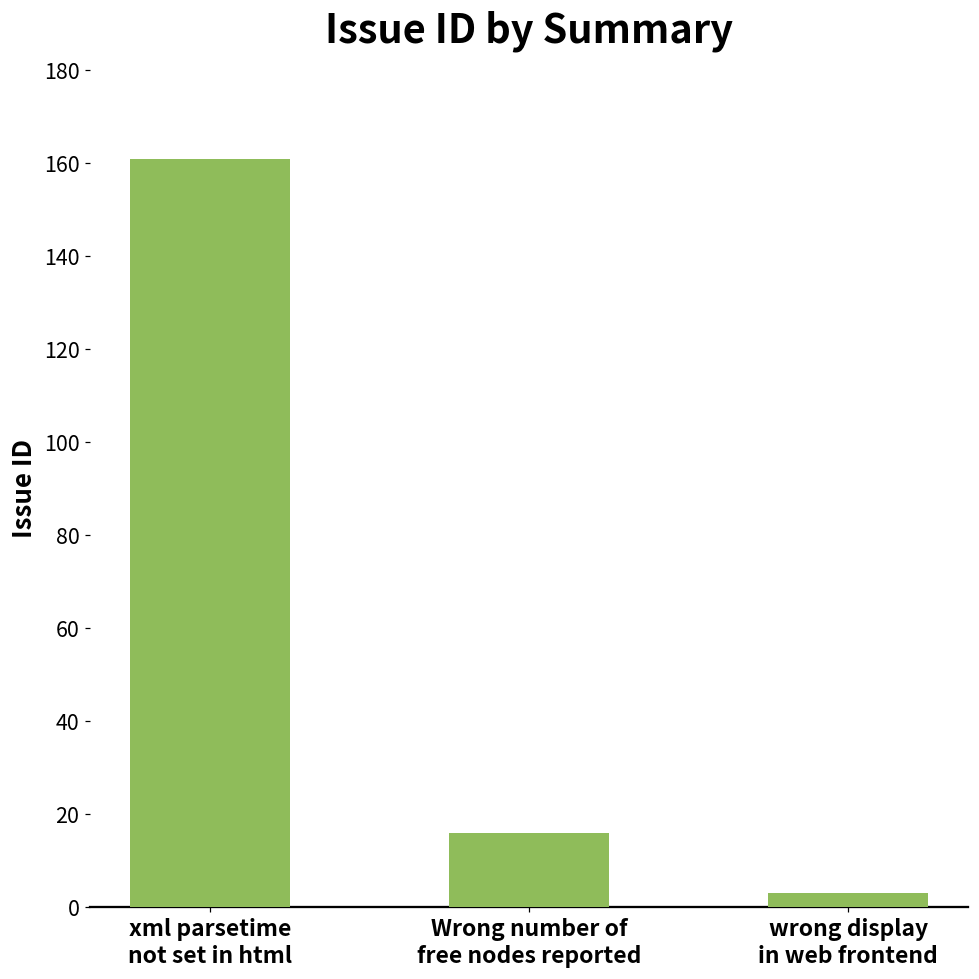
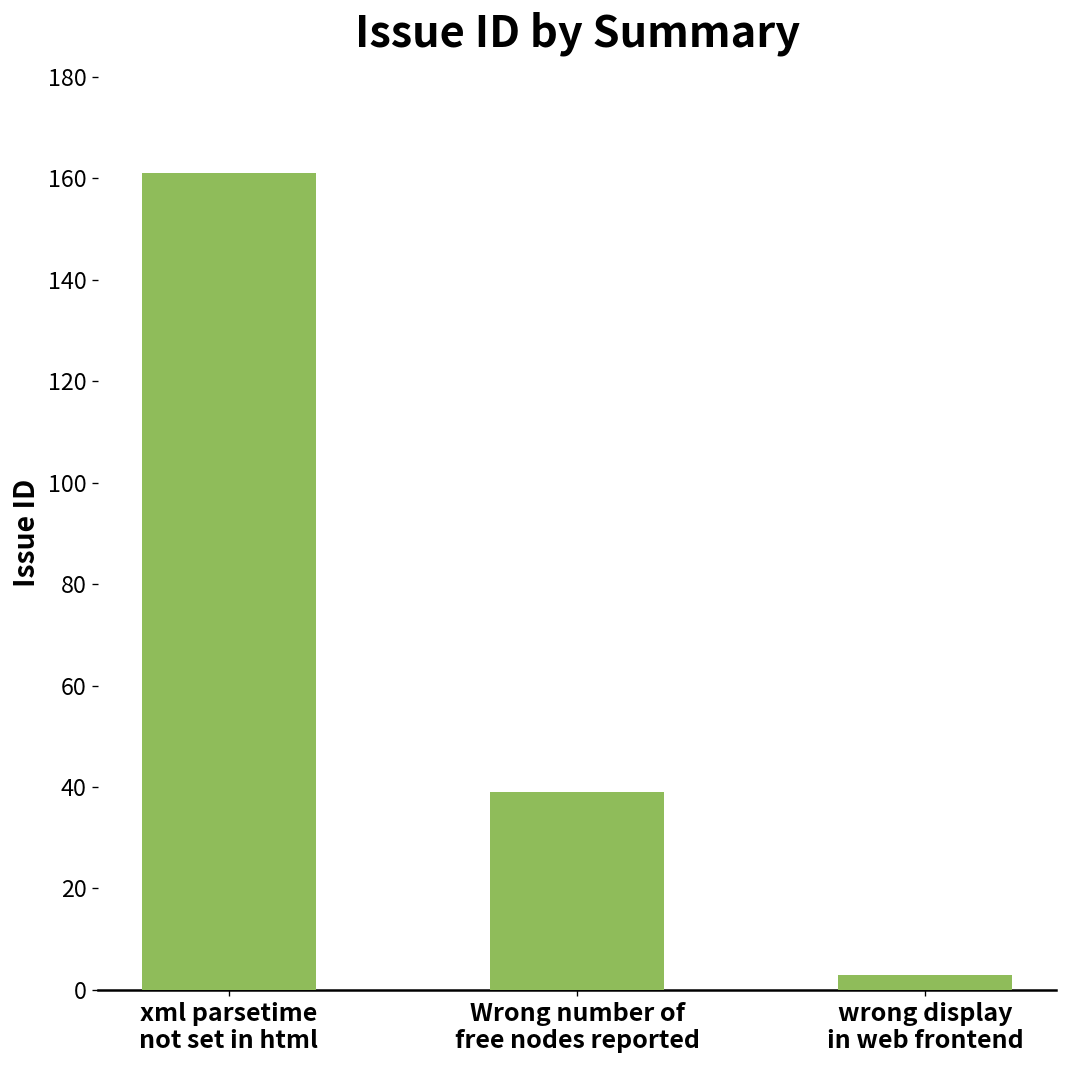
  {
    "xml parsetime not set in html": 161,
-   "Wrong number of free nodes reported": 16,
+   "Wrong number of free nodes reported": 39,
    "wrong display in web frontend": 3
  }
